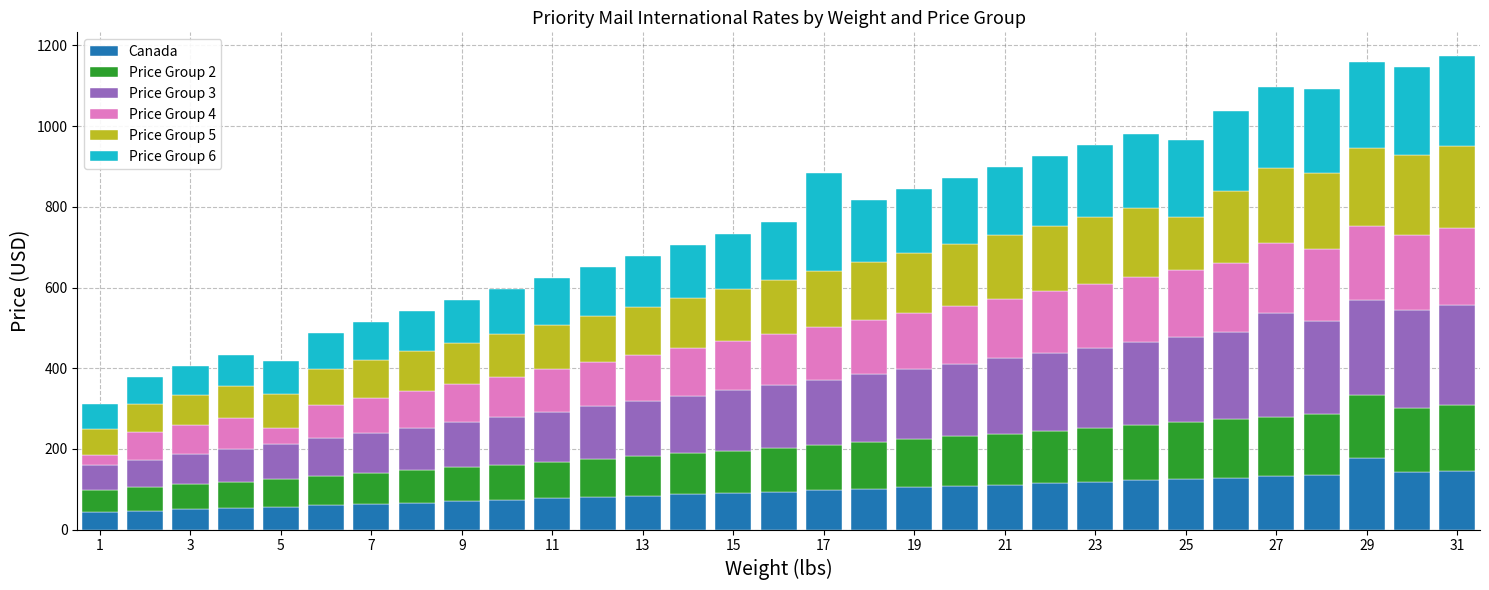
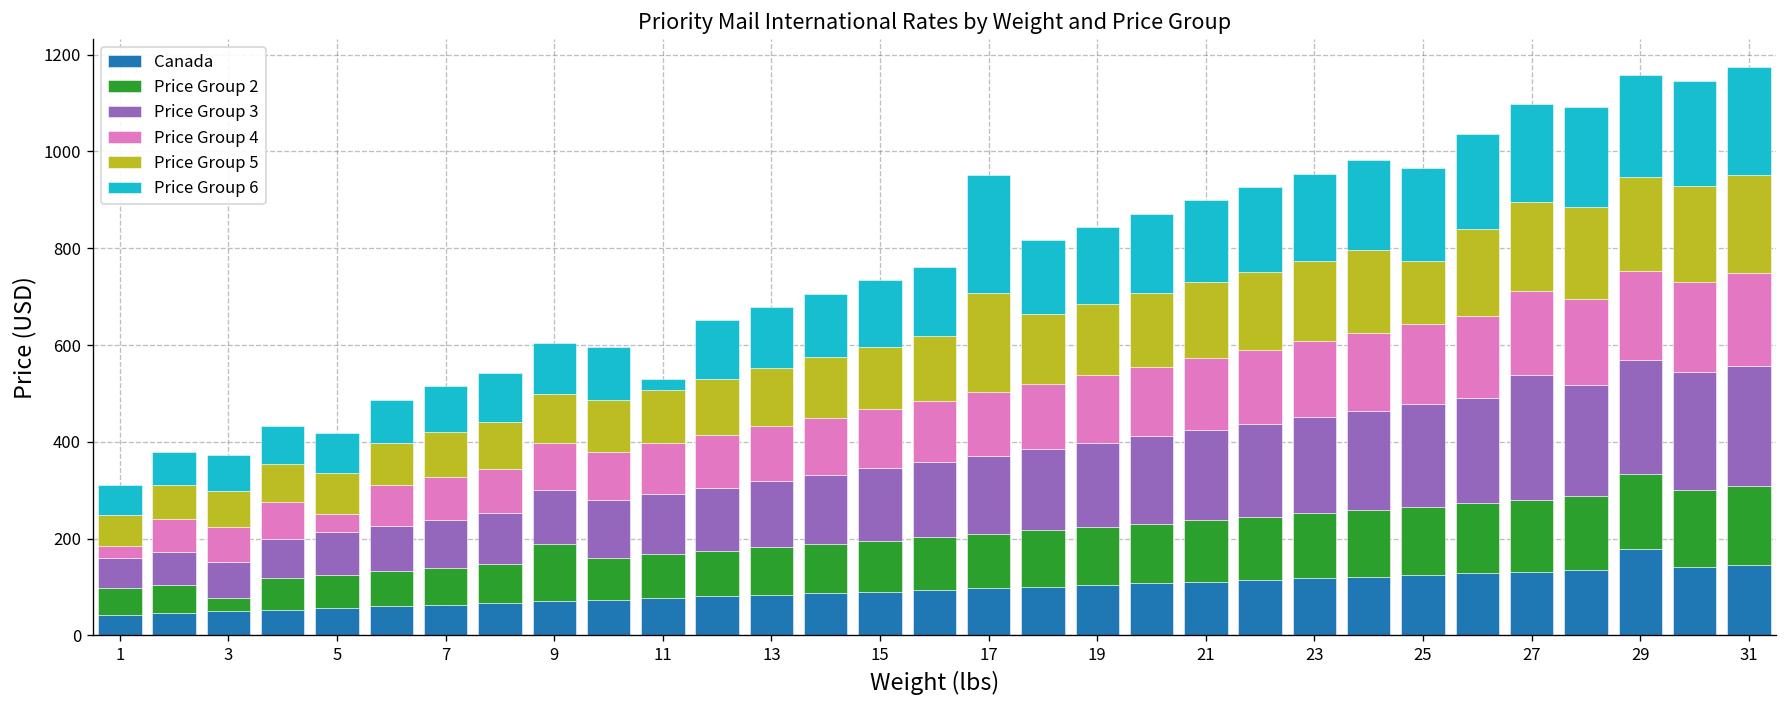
  {
    "Canada": {
      "1": 40,
      "3": 50,
      "5": 60,
      "7": 60,
      "9": 70,
      "11": 80,
      "13": 80,
      "15": 90,
      "17": 100,
      "19": 100,
      "21": 110,
      "23": 120,
      "25": 130,
      "27": 130,
      "29": 180,
      "31": 150
    },
    "Price Group 2": {
      "1": 50,
-     "3": 60,
+     "3": 30,
      "5": 70,
      "7": 80,
-     "9": 80,
+     "9": 120,
      "11": 90,
      "13": 100,
      "15": 110,
      "17": 110,
      "19": 120,
      "21": 130,
      "23": 130,
      "25": 140,
      "27": 150,
      "29": 160,
      "31": 160
    },
    "Price Group 3": {
      "1": 60,
      "3": 70,
      "5": 90,
      "7": 100,
      "9": 110,
      "11": 120,
      "13": 140,
      "15": 150,
      "17": 160,
      "19": 170,
      "21": 190,
      "23": 200,
      "25": 210,
      "27": 260,
      "29": 240,
      "31": 250
    },
    "Price Group 4": {
      "1": 20,
      "3": 70,
      "5": 40,
      "7": 90,
      "9": 100,
      "11": 100,
      "13": 110,
      "15": 120,
      "17": 130,
      "19": 140,
      "21": 150,
      "23": 160,
      "25": 170,
      "27": 170,
      "29": 180,
      "31": 190
    },
    "Price Group 5": {
      "1": 70,
      "3": 70,
      "5": 80,
      "7": 90,
      "9": 100,
      "11": 110,
      "13": 120,
      "15": 130,
-     "17": 140,
+     "17": 210,
      "19": 150,
      "21": 160,
      "23": 170,
      "25": 130,
      "27": 180,
      "29": 190,
      "31": 200
    },
    "Price Group 6": {
      "1": 60,
      "3": 70,
      "5": 80,
      "7": 90,
      "9": 110,
-     "11": 120,
+     "11": 20,
      "13": 130,
      "15": 140,
      "17": 240,
      "19": 160,
      "21": 170,
      "23": 180,
      "25": 190,
      "27": 200,
      "29": 210,
      "31": 220
    }
  }
